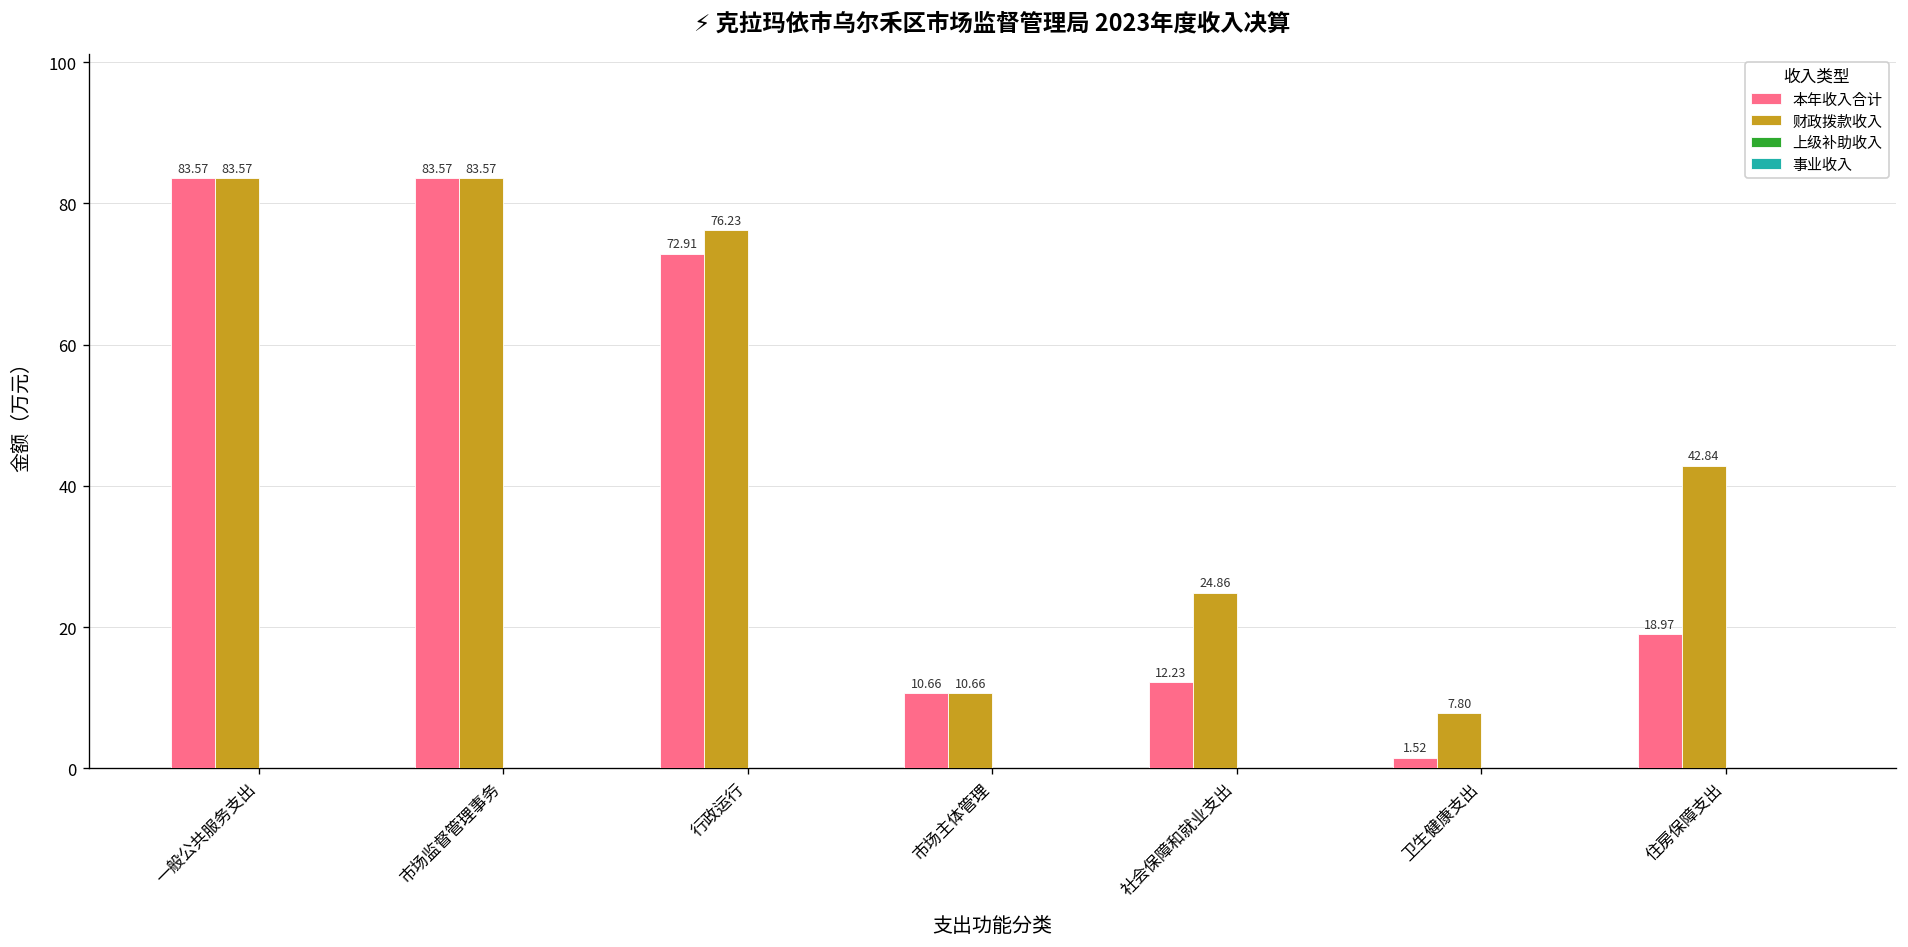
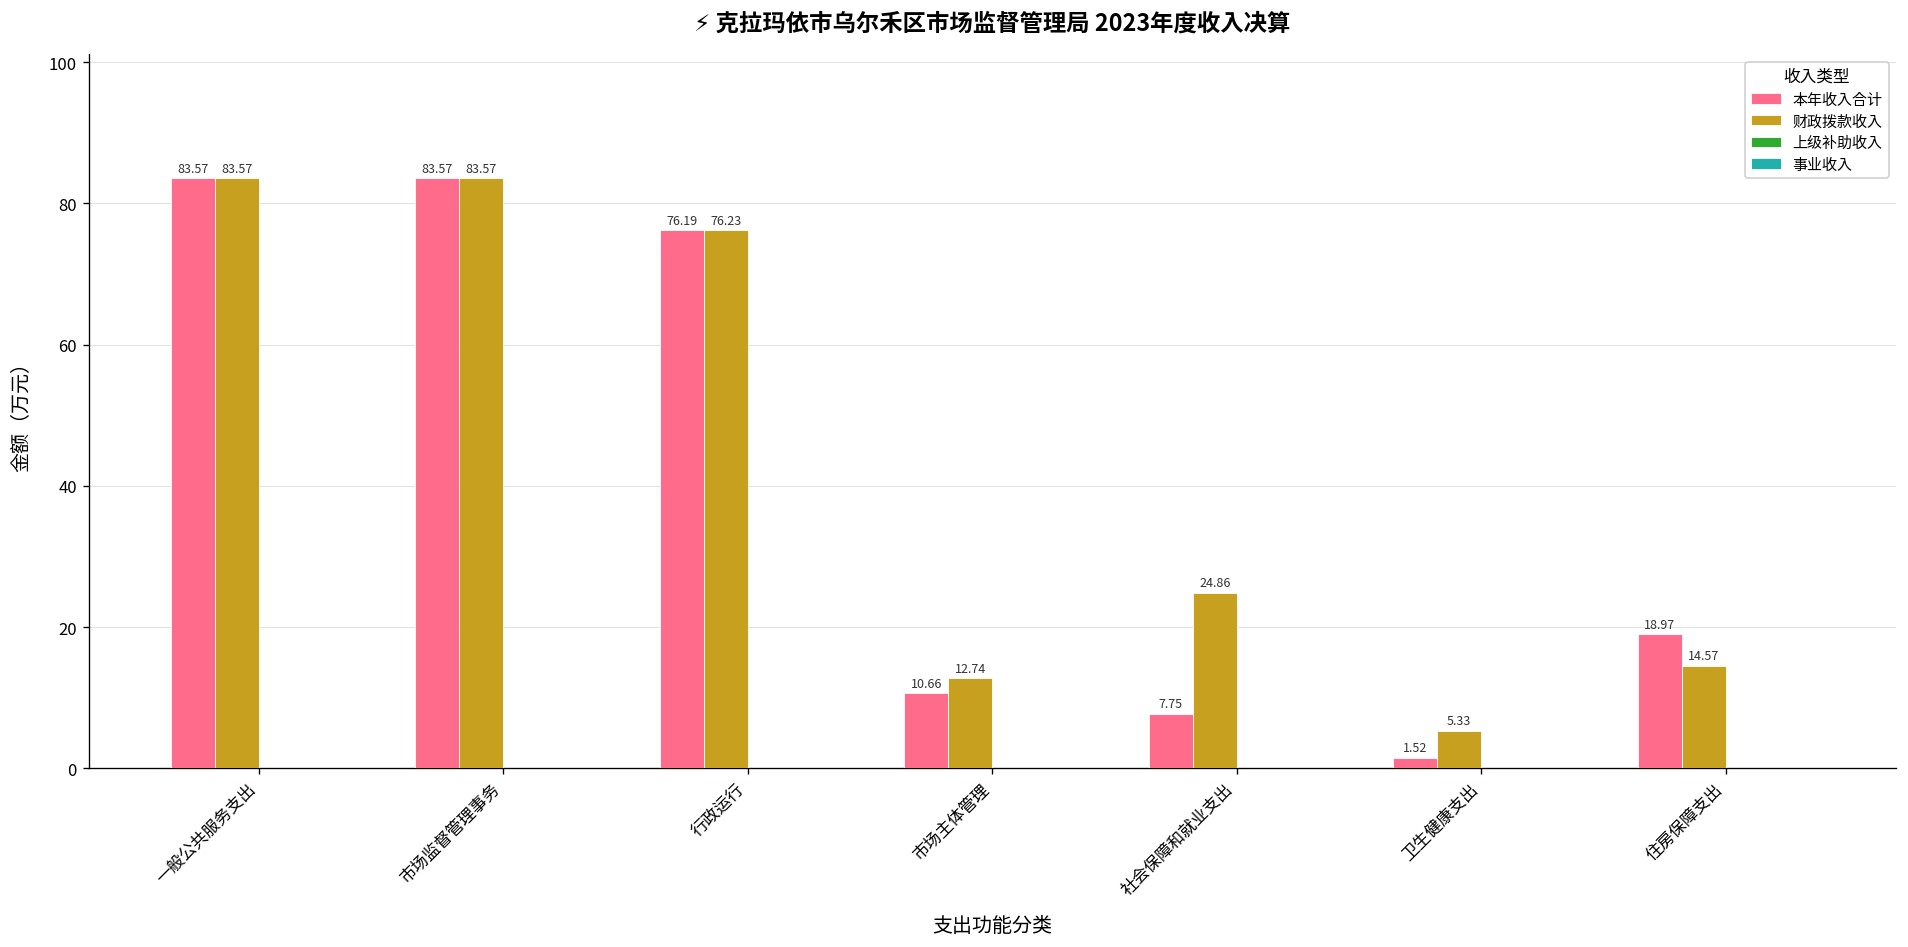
  {
    "本年收入合计": {
      "一般公共服务支出": 83.57,
      "市场监督管理事务": 83.57,
-     "行政运行": 72.91,
+     "行政运行": 76.19,
      "市场主体管理": 10.66,
-     "社会保障和就业支出": 12.23,
+     "社会保障和就业支出": 7.75,
      "卫生健康支出": 1.52,
      "住房保障支出": 18.97
    },
    "财政拨款收入": {
      "一般公共服务支出": 83.57,
      "市场监督管理事务": 83.57,
      "行政运行": 76.23,
-     "市场主体管理": 10.66,
+     "市场主体管理": 12.74,
      "社会保障和就业支出": 24.86,
-     "卫生健康支出": 7.80,
-     "住房保障支出": 42.84
+     "卫生健康支出": 5.33,
+     "住房保障支出": 14.57
    },
    "上级补助收入": {
      "一般公共服务支出": 0,
      "市场监督管理事务": 0,
      "行政运行": 0,
      "市场主体管理": 0,
      "社会保障和就业支出": 0,
      "卫生健康支出": 0,
      "住房保障支出": 0
    },
    "事业收入": {
      "一般公共服务支出": 0,
      "市场监督管理事务": 0,
      "行政运行": 0,
      "市场主体管理": 0,
      "社会保障和就业支出": 0,
      "卫生健康支出": 0,
      "住房保障支出": 0
    }
  }
